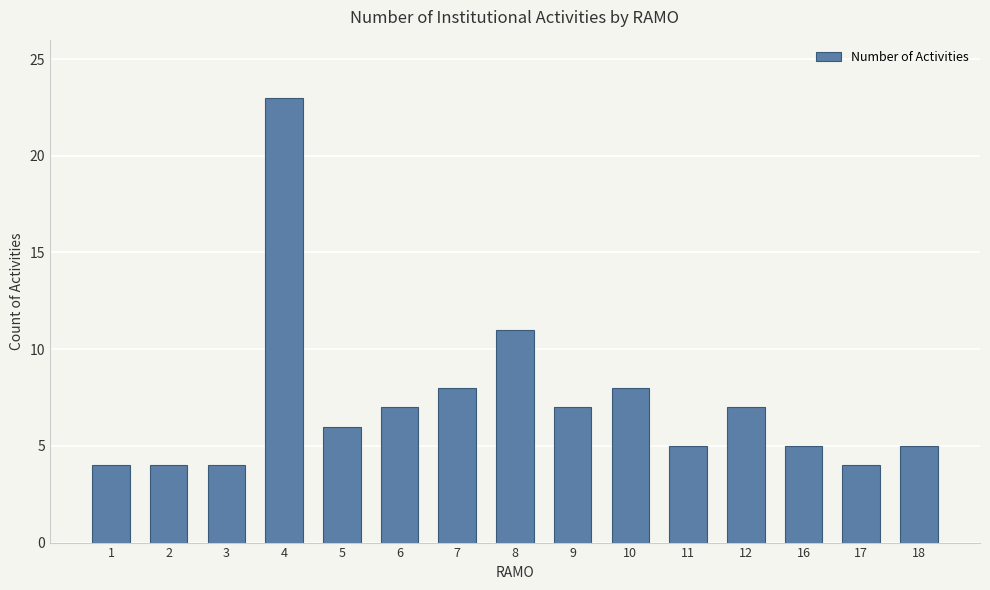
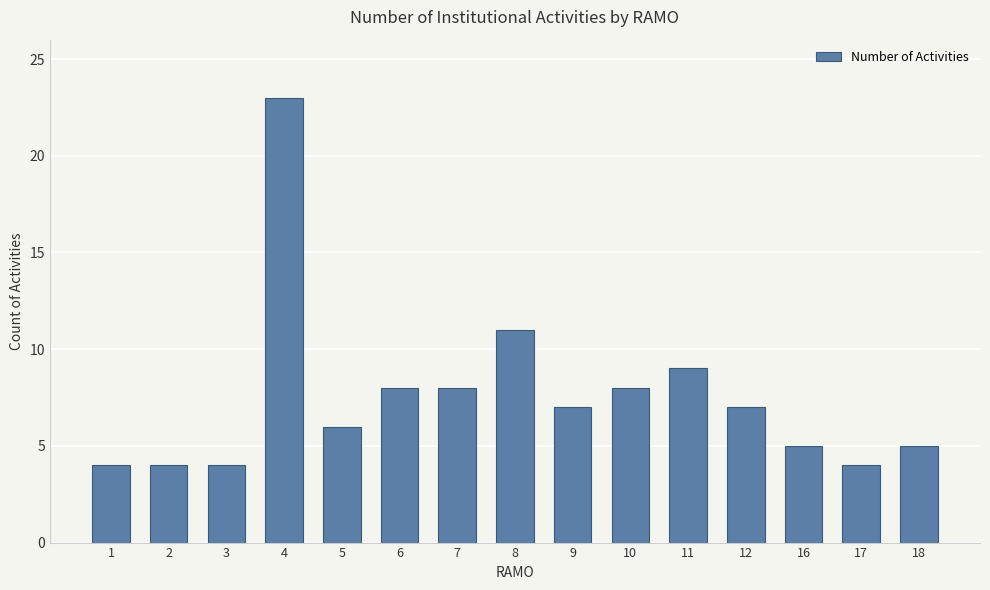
  {
    "1": 4,
    "2": 4,
    "3": 4,
    "4": 23,
    "5": 6,
-   "6": 7,
+   "6": 8,
    "7": 8,
    "8": 11,
    "9": 7,
    "10": 8,
-   "11": 5,
+   "11": 9,
    "12": 7,
    "16": 5,
    "17": 4,
    "18": 5
  }
